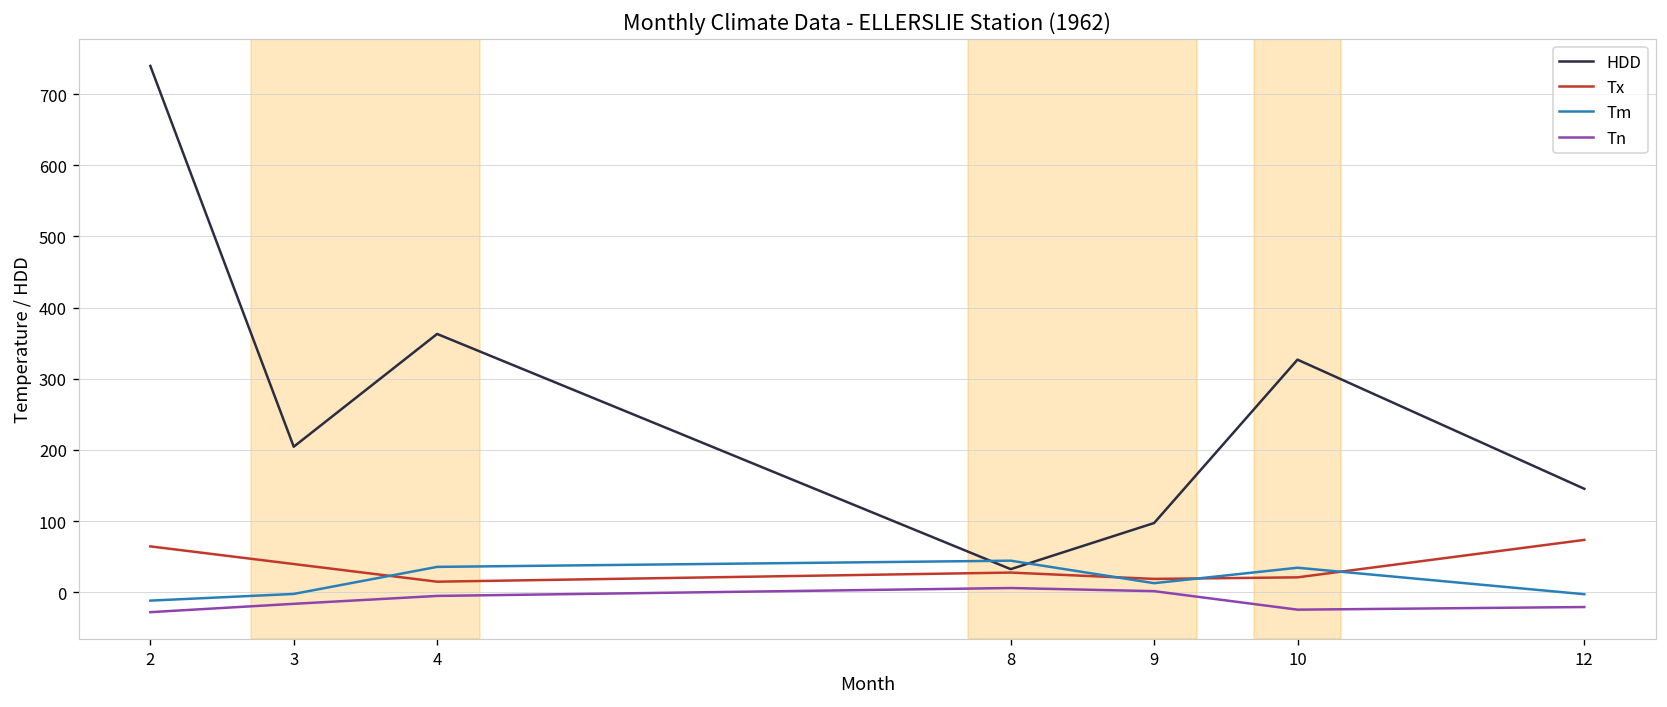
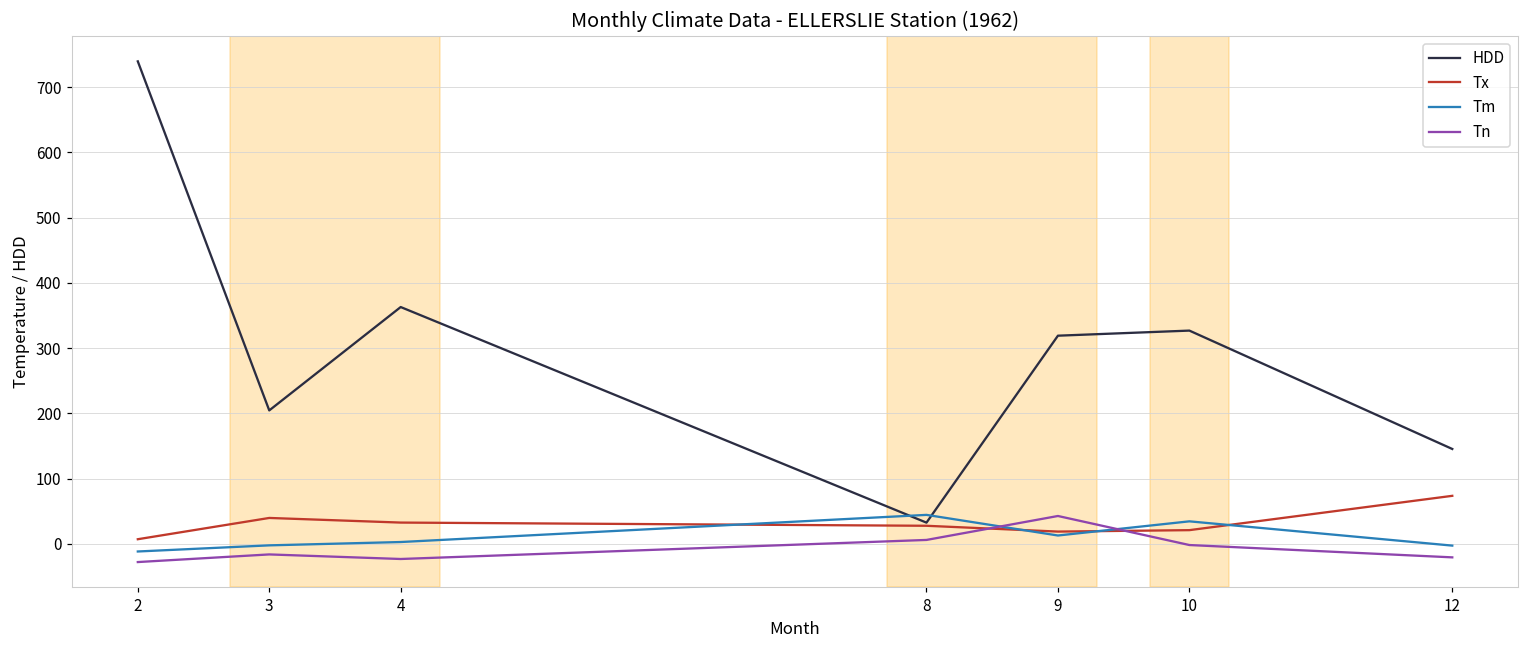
  {
    "HDD": {
      "2": 740,
      "3": 200,
      "4": 360,
      "8": 30,
-     "9": 100,
+     "9": 320,
      "10": 330,
      "12": 150
    },
    "Tx": {
-     "2": 60,
+     "2": 10,
      "3": 40,
-     "4": 20,
+     "4": 30,
      "8": 30,
      "9": 20,
      "10": 20,
      "12": 70
    },
    "Tm": {
      "2": -10,
      "3": 0,
-     "4": 40,
+     "4": 0,
      "8": 40,
      "9": 10,
      "10": 30,
      "12": 0
    },
    "Tn": {
      "2": -30,
      "3": -20,
-     "4": -10,
+     "4": -20,
      "8": 10,
-     "9": 0,
-     "10": -20,
+     "9": 40,
+     "10": 0,
      "12": -20
    }
  }
